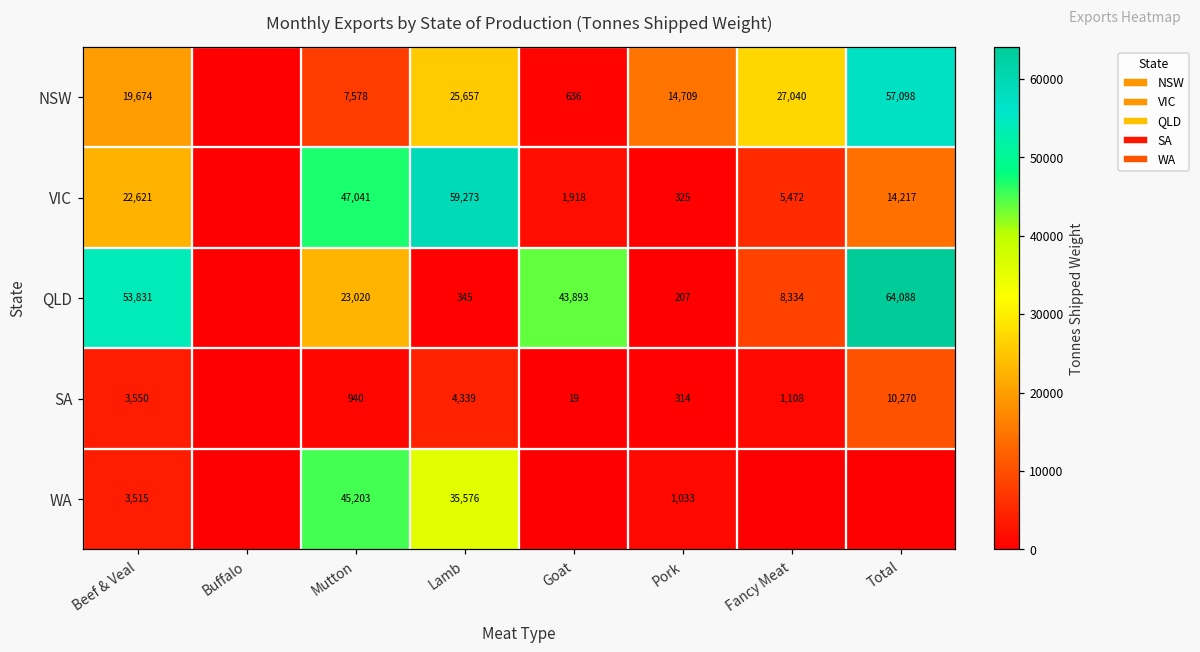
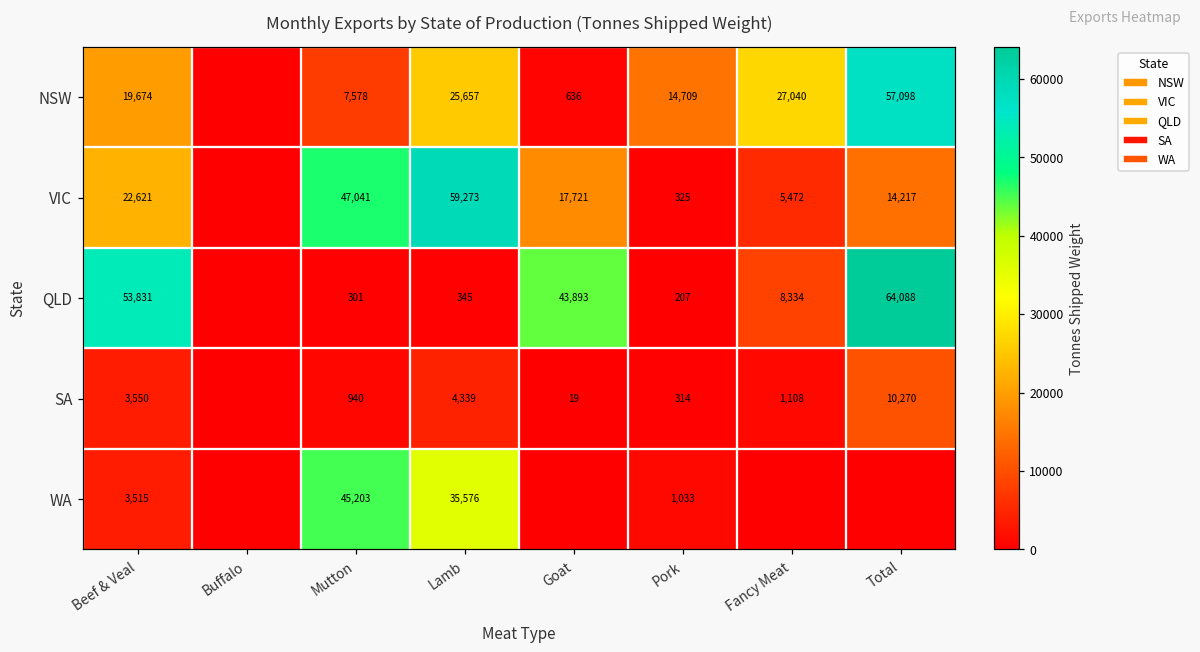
  {
    "NSW": {
      "Beef & Veal": "19,674",
      "Mutton": "7,578",
      "Lamb": "25,657",
      "Goat": "636",
      "Pork": "14,709",
      "Fancy Meat": "27,040",
      "Total": "57,098"
    },
    "VIC": {
      "Beef & Veal": "22,621",
      "Mutton": "47,041",
      "Lamb": "59,273",
-     "Goat": "1,918",
+     "Goat": "17,721",
      "Pork": "325",
      "Fancy Meat": "5,472",
      "Total": "14,217"
    },
    "QLD": {
      "Beef & Veal": "53,831",
-     "Mutton": "23,020",
+     "Mutton": "301",
      "Lamb": "345",
      "Goat": "43,893",
      "Pork": "207",
      "Fancy Meat": "8,334",
      "Total": "64,088"
    },
    "SA": {
      "Beef & Veal": "3,550",
      "Mutton": "940",
      "Lamb": "4,339",
      "Goat": "19",
      "Pork": "314",
      "Fancy Meat": "1,108",
      "Total": "10,270"
    },
    "WA": {
      "Beef & Veal": "3,515",
      "Mutton": "45,203",
      "Lamb": "35,576",
      "Pork": "1,033"
    }
  }
